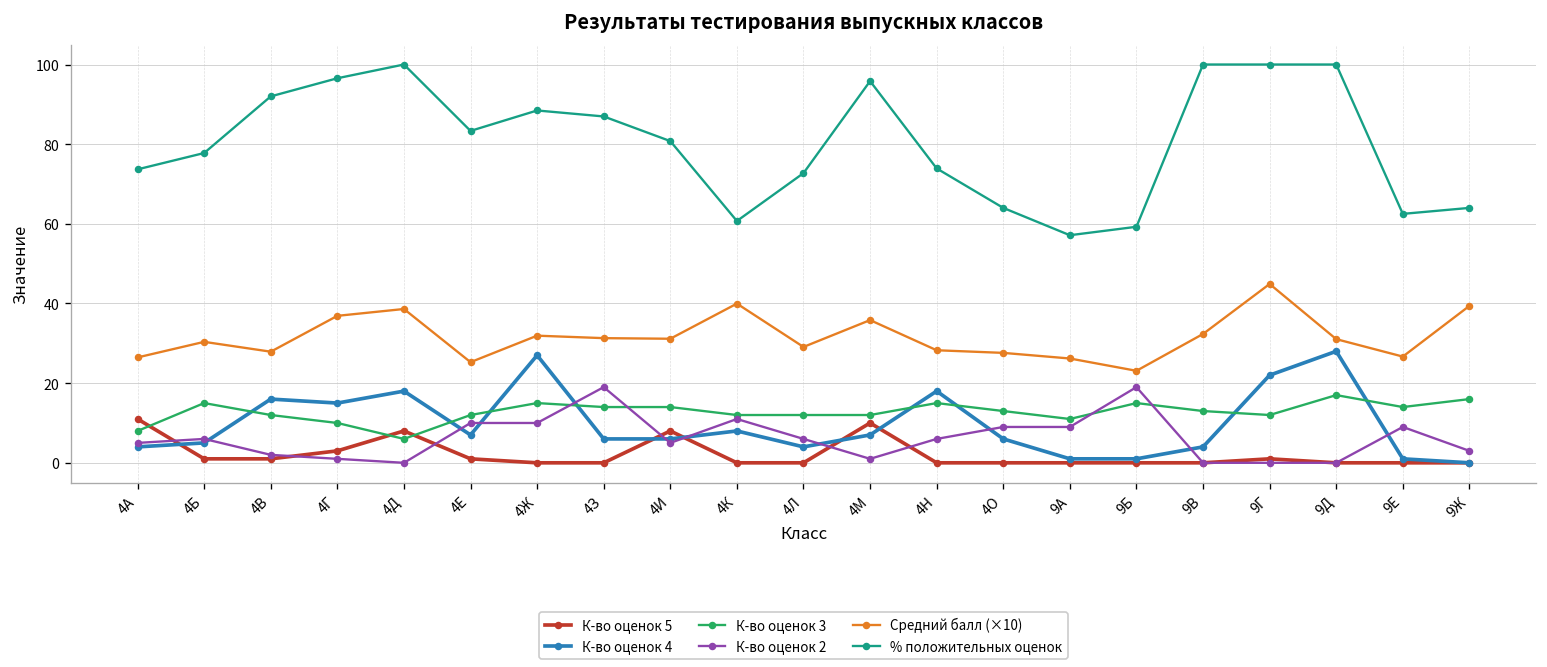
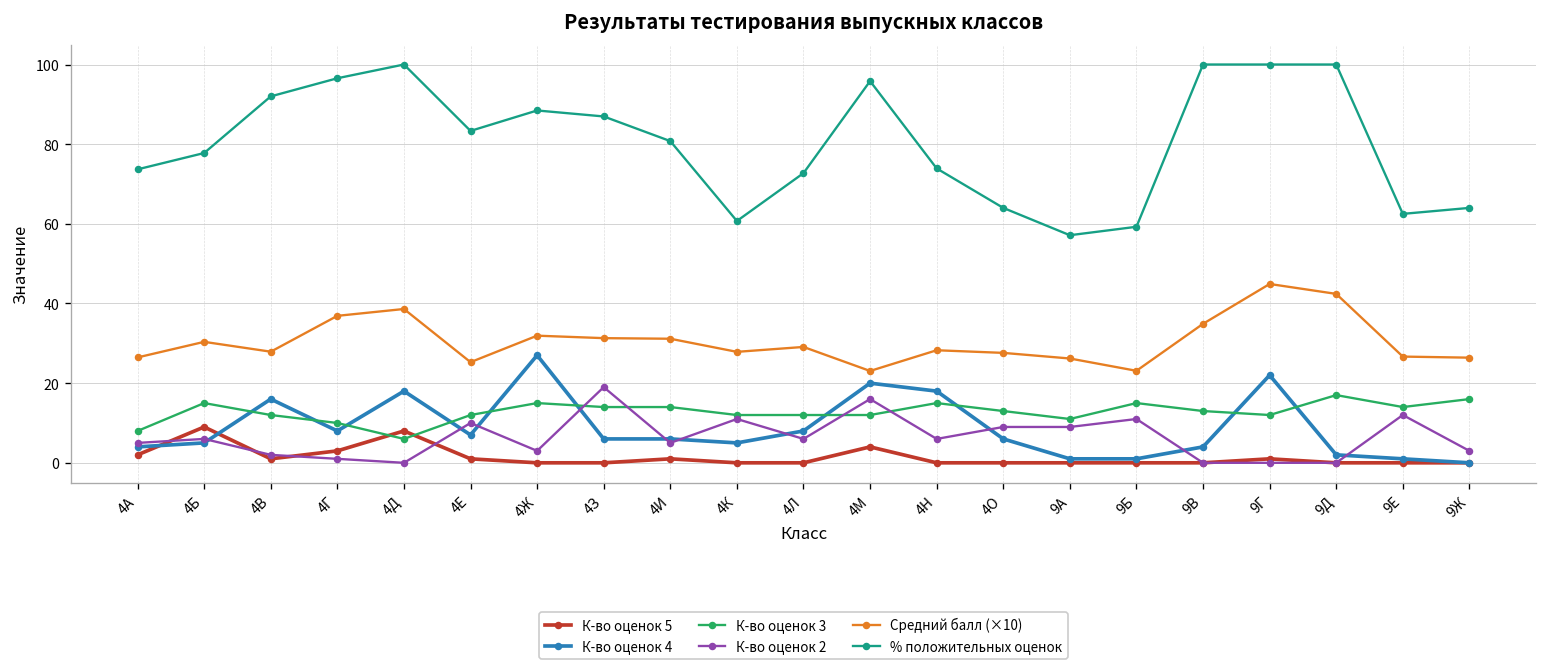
  {
    "К-во оценок 5": {
-     "4А": 11,
-     "4Б": 1,
+     "4А": 2,
+     "4Б": 9,
      "4В": 1,
      "4Г": 3,
      "4Д": 8,
      "4Е": 1,
      "4Ж": 0,
      "4З": 0,
-     "4И": 8,
+     "4И": 1,
      "4К": 0,
      "4Л": 0,
-     "4М": 10,
+     "4М": 4,
      "4Н": 0,
      "4О": 0,
      "9А": 0,
      "9Б": 0,
      "9Г": 1,
      "9Е": 0
    },
    "К-во оценок 4": {
      "4А": 4,
      "4Б": 5,
      "4В": 16,
-     "4Г": 15,
+     "4Г": 8,
      "4Д": 18,
      "4Е": 7,
      "4Ж": 27,
      "4З": 6,
      "4И": 6,
-     "4К": 8,
-     "4Л": 4,
-     "4М": 7,
+     "4К": 5,
+     "4Л": 8,
+     "4М": 20,
      "4Н": 18,
      "4О": 6,
      "9А": 1,
      "9Б": 1,
      "9В": 4,
      "9Г": 22,
-     "9Д": 28,
+     "9Д": 2,
      "9Е": 1
    },
    "К-во оценок 2": {
      "4А": 5,
      "4Б": 6,
      "4В": 2,
      "4Г": 1,
      "4Д": 0,
      "4Е": 10,
-     "4Ж": 10,
+     "4Ж": 3,
      "4З": 19,
      "4И": 5,
      "4К": 11,
      "4Л": 6,
-     "4М": 1,
+     "4М": 16,
      "4Н": 6,
      "4О": 9,
      "9А": 9,
-     "9Б": 19,
+     "9Б": 11,
      "9Г": 0,
-     "9Е": 9,
+     "9Е": 12,
      "9Ж": 3
    },
    "Средний балл (×10)": {
      "4А": 26,
      "4Б": 30,
      "4В": 28,
      "4Г": 37,
      "4Д": 39,
      "4Е": 25,
      "4Ж": 32,
      "4З": 31,
      "4И": 31,
-     "4К": 40,
+     "4К": 28,
      "4Л": 29,
-     "4М": 36,
+     "4М": 23,
      "4Н": 28,
      "4О": 28,
      "9А": 26,
      "9Б": 23,
-     "9В": 32,
+     "9В": 35,
      "9Г": 45,
-     "9Д": 31,
+     "9Д": 42,
      "9Е": 27,
-     "9Ж": 39
+     "9Ж": 26
    }
  }
